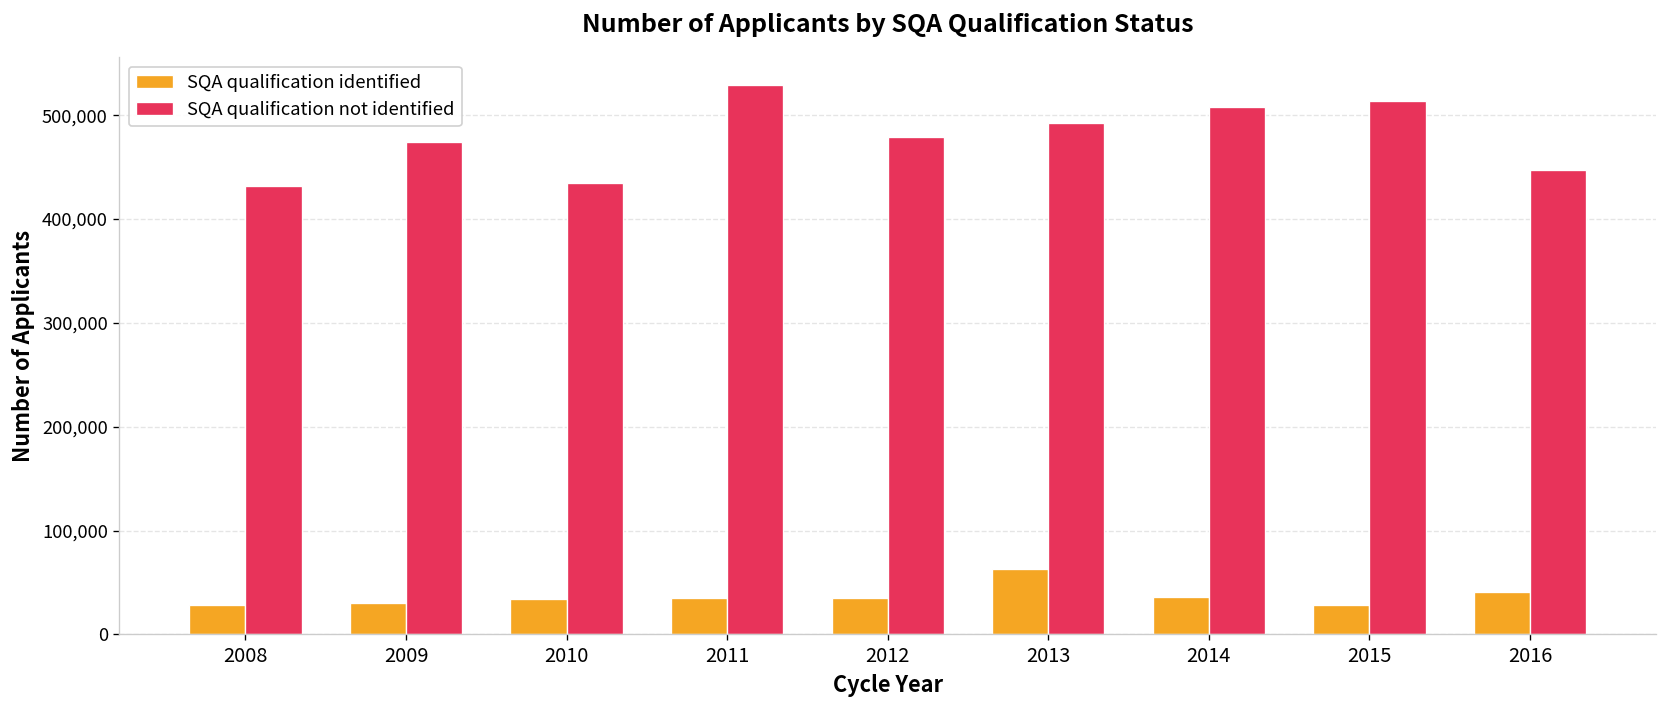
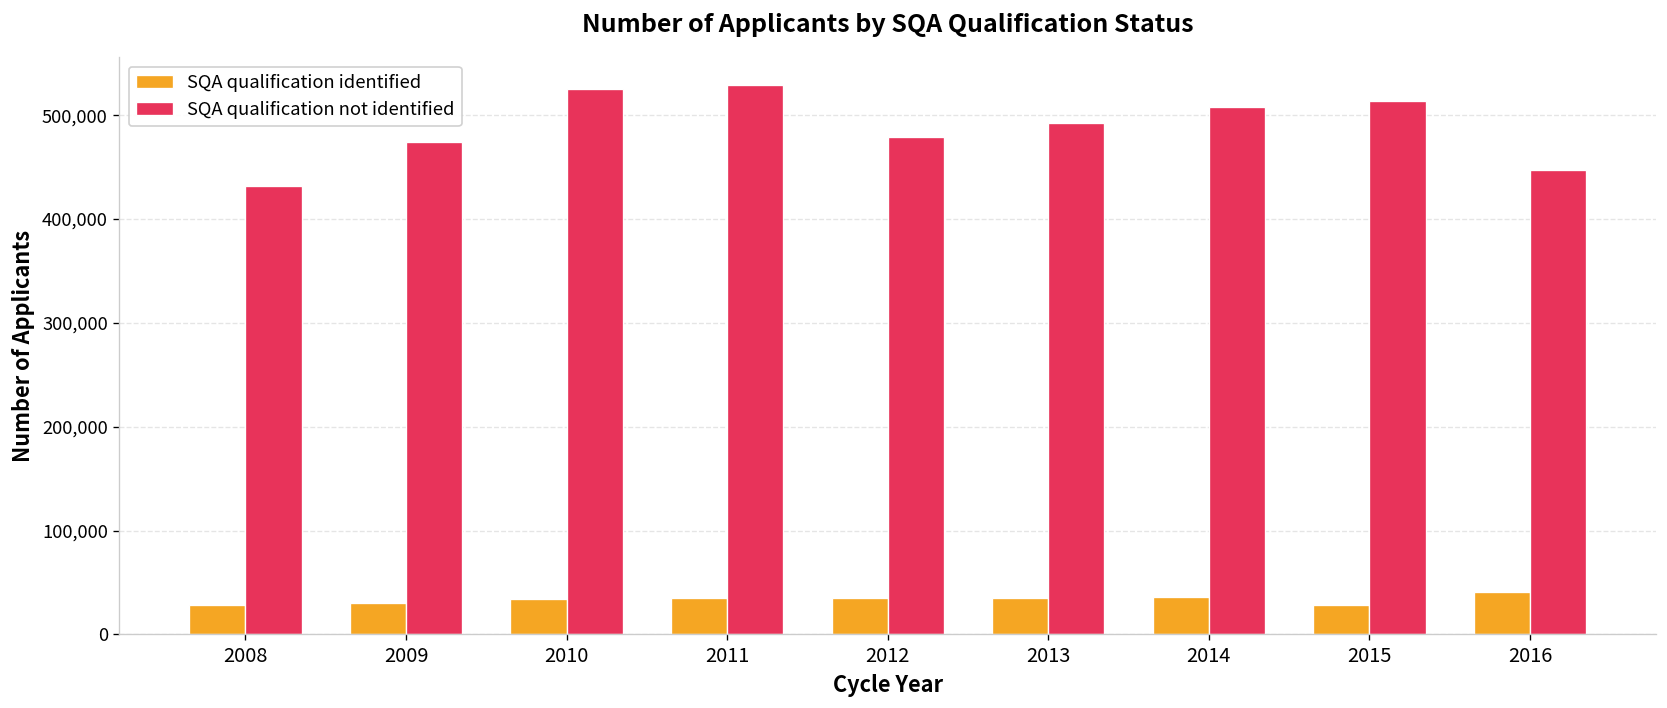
  {
    "SQA qualification identified": {
      "2008": "30,000",
      "2009": "30,000",
      "2010": "30,000",
      "2011": "30,000",
      "2012": "30,000",
-     "2013": "60,000",
+     "2013": "40,000",
      "2014": "40,000",
      "2015": "30,000",
      "2016": "40,000"
    },
    "SQA qualification not identified": {
      "2008": "430,000",
      "2009": "470,000",
-     "2010": "440,000",
+     "2010": "530,000",
      "2011": "530,000",
      "2012": "480,000",
      "2013": "490,000",
      "2014": "510,000",
      "2015": "510,000",
      "2016": "450,000"
    }
  }
